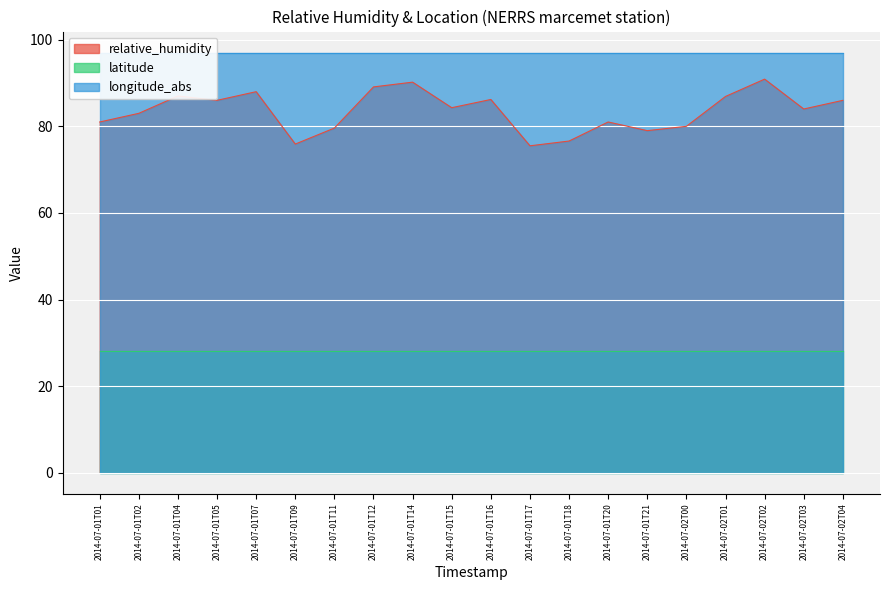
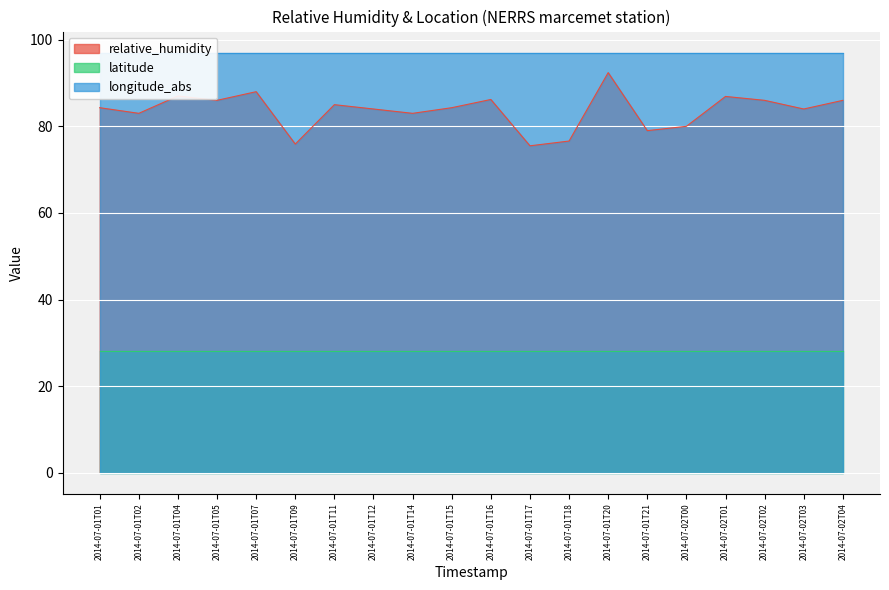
  {
    "relative_humidity": {
-     "2014-07-01T01": 81,
+     "2014-07-01T01": 84,
      "2014-07-01T02": 83,
      "2014-07-01T05": 86,
      "2014-07-01T07": 88,
      "2014-07-01T09": 76,
-     "2014-07-01T11": 80,
-     "2014-07-01T12": 89,
-     "2014-07-01T14": 90,
+     "2014-07-01T11": 85,
+     "2014-07-01T12": 84,
+     "2014-07-01T14": 83,
      "2014-07-01T15": 84,
      "2014-07-01T16": 86,
      "2014-07-01T17": 76,
      "2014-07-01T18": 77,
-     "2014-07-01T20": 81,
+     "2014-07-01T20": 92,
      "2014-07-01T21": 79,
      "2014-07-02T00": 80,
      "2014-07-02T01": 87,
-     "2014-07-02T02": 91,
+     "2014-07-02T02": 86,
      "2014-07-02T03": 84,
      "2014-07-02T04": 86
    },
    "latitude": {
      "2014-07-01T01": 28,
      "2014-07-01T02": 28,
      "2014-07-01T04": 28,
      "2014-07-01T05": 28,
      "2014-07-01T07": 28,
      "2014-07-01T09": 28,
      "2014-07-01T11": 28,
      "2014-07-01T12": 28,
      "2014-07-01T14": 28,
      "2014-07-01T15": 28,
      "2014-07-01T16": 28,
      "2014-07-01T17": 28,
      "2014-07-01T18": 28,
      "2014-07-01T20": 28,
      "2014-07-01T21": 28,
      "2014-07-02T00": 28,
      "2014-07-02T01": 28,
      "2014-07-02T02": 28,
      "2014-07-02T03": 28,
      "2014-07-02T04": 28
    },
    "longitude_abs": {
      "2014-07-01T07": 97,
      "2014-07-01T09": 97,
      "2014-07-01T11": 97,
      "2014-07-01T12": 97,
      "2014-07-01T14": 97,
      "2014-07-01T15": 97,
      "2014-07-01T16": 97,
      "2014-07-01T17": 97,
      "2014-07-01T18": 97,
      "2014-07-01T20": 97,
      "2014-07-01T21": 97,
      "2014-07-02T00": 97,
      "2014-07-02T01": 97,
      "2014-07-02T02": 97,
      "2014-07-02T03": 97,
      "2014-07-02T04": 97
    }
  }
